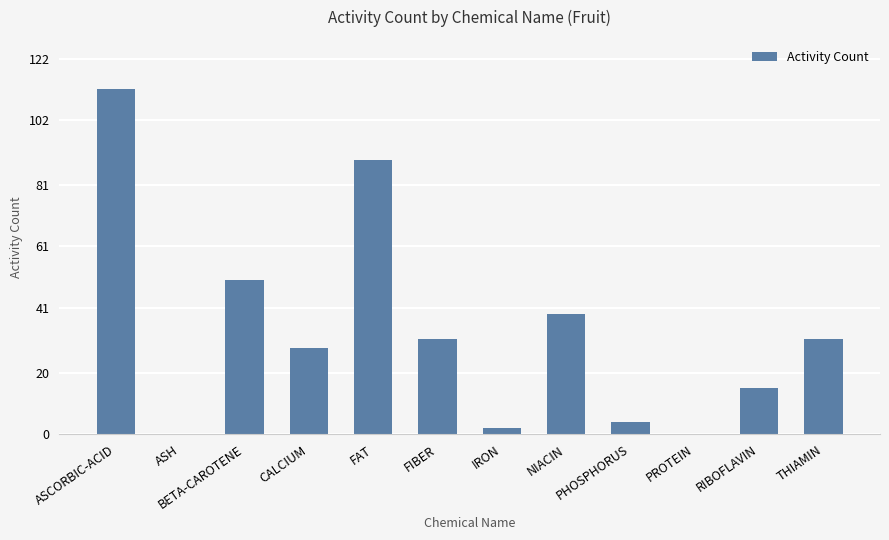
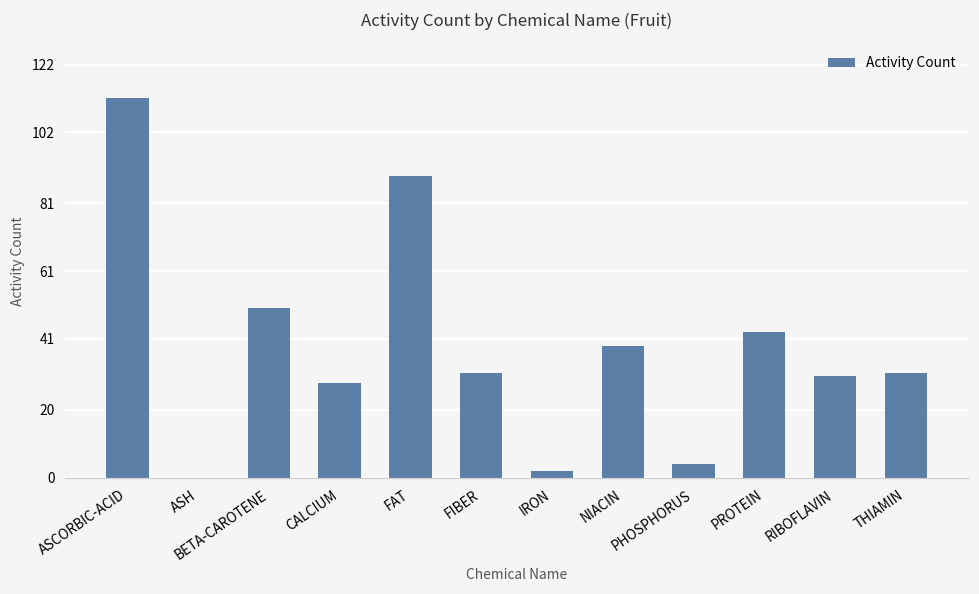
  {
    "ASCORBIC-ACID": 112,
    "ASH": 0,
    "BETA-CAROTENE": 50,
    "CALCIUM": 28,
    "FAT": 89,
    "FIBER": 31,
    "IRON": 2,
    "NIACIN": 39,
    "PHOSPHORUS": 4,
-   "PROTEIN": 0,
-   "RIBOFLAVIN": 15,
+   "PROTEIN": 43,
+   "RIBOFLAVIN": 30,
    "THIAMIN": 31
  }
